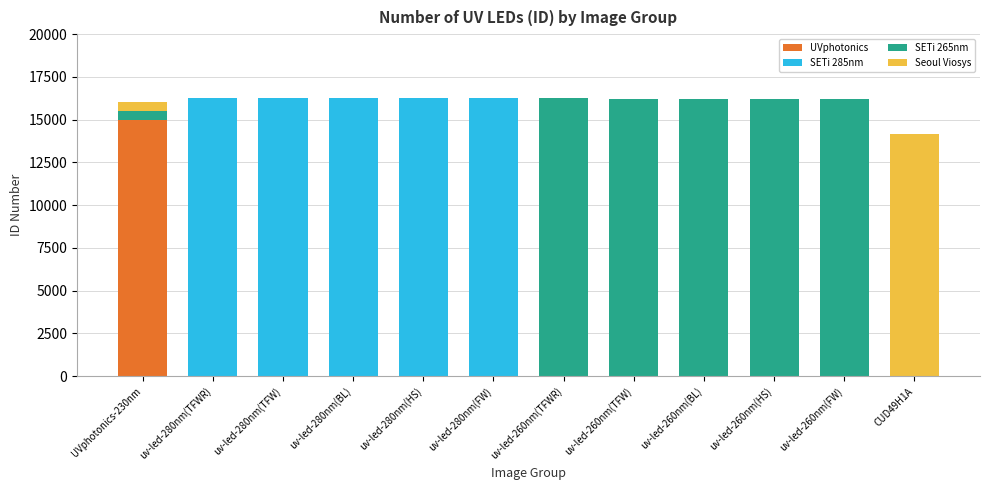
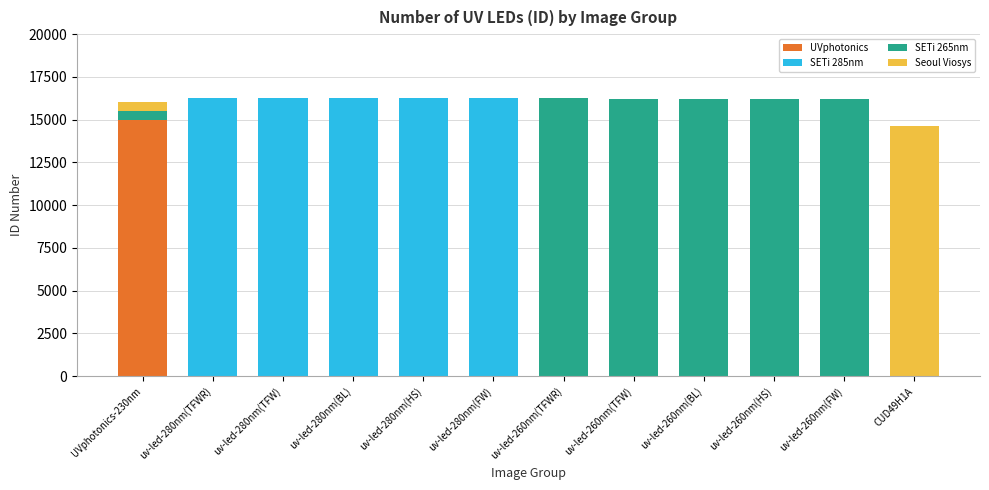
  {
    "UVphotonics": {
      "UVphotonics-230nm": 15000,
      "uv-led-280nm(TFWR)": 0,
      "uv-led-280nm(TFW)": 0,
      "uv-led-280nm(BL)": 0,
      "uv-led-280nm(HS)": 0,
      "uv-led-280nm(FW)": 0,
      "uv-led-260nm(TFWR)": 0,
      "uv-led-260nm(TFW)": 0,
      "uv-led-260nm(BL)": 0,
      "uv-led-260nm(HS)": 0,
      "uv-led-260nm(FW)": 0,
      "CUD49H1A": 0
    },
    "SETi 265nm": {
      "UVphotonics-230nm": 500,
      "uv-led-280nm(TFWR)": 0,
      "uv-led-280nm(TFW)": 0,
      "uv-led-280nm(BL)": 0,
      "uv-led-280nm(HS)": 0,
      "uv-led-280nm(FW)": 0,
      "uv-led-260nm(TFWR)": 16200,
      "uv-led-260nm(TFW)": 16200,
      "uv-led-260nm(BL)": 16200,
      "uv-led-260nm(HS)": 16200,
      "uv-led-260nm(FW)": 16200,
      "CUD49H1A": 0
    },
    "Seoul Viosys": {
      "UVphotonics-230nm": 500,
      "uv-led-280nm(TFWR)": 0,
      "uv-led-280nm(TFW)": 0,
      "uv-led-280nm(BL)": 0,
      "uv-led-280nm(HS)": 0,
      "uv-led-280nm(FW)": 0,
      "uv-led-260nm(TFWR)": 0,
      "uv-led-260nm(TFW)": 0,
      "uv-led-260nm(BL)": 0,
      "uv-led-260nm(HS)": 0,
      "uv-led-260nm(FW)": 0,
-     "CUD49H1A": 14100
+     "CUD49H1A": 14600
    }
  }
